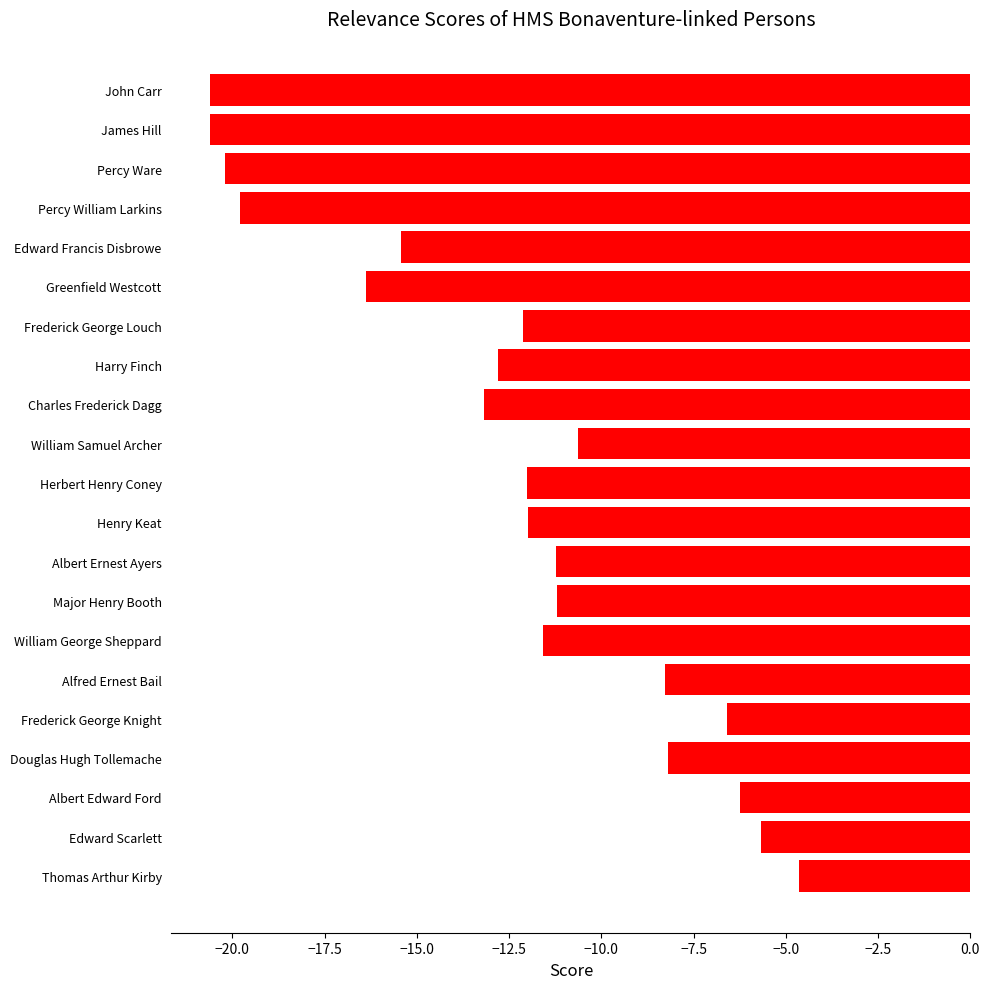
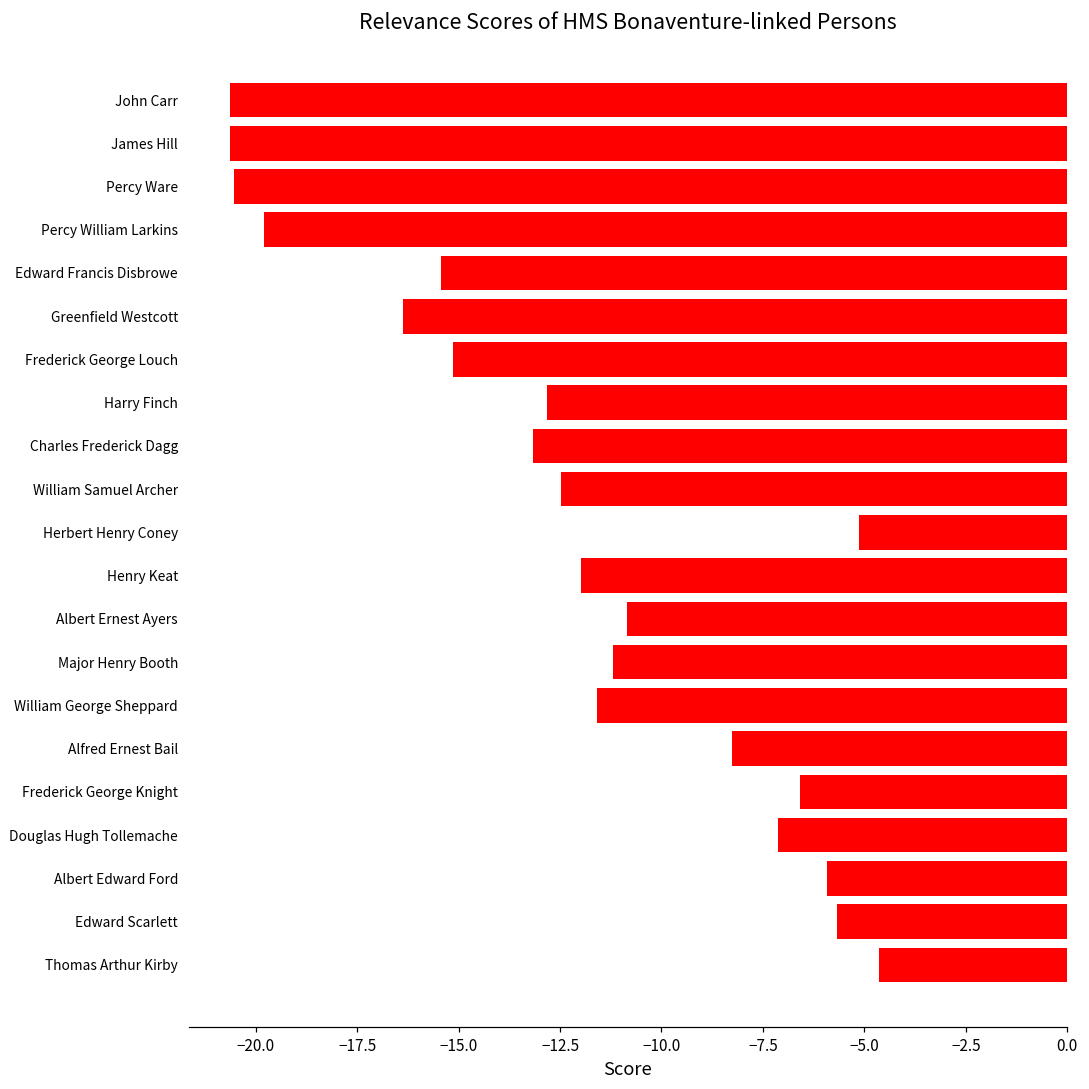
  {
    "John Carr": -20.6,
    "James Hill": -20.6,
-   "Percy Ware": -20.2,
+   "Percy Ware": -20.5,
    "Percy William Larkins": -19.8,
    "Edward Francis Disbrowe": -15.4,
    "Greenfield Westcott": -16.4,
-   "Frederick George Louch": -12.1,
+   "Frederick George Louch": -15.1,
    "Harry Finch": -12.8,
    "Charles Frederick Dagg": -13.2,
-   "William Samuel Archer": -10.6,
-   "Herbert Henry Coney": -12.0,
+   "William Samuel Archer": -12.5,
+   "Herbert Henry Coney": -5.1,
    "Henry Keat": -12.0,
-   "Albert Ernest Ayers": -11.2,
+   "Albert Ernest Ayers": -10.8,
    "Major Henry Booth": -11.2,
    "William George Sheppard": -11.6,
    "Alfred Ernest Bail": -8.3,
    "Frederick George Knight": -6.6,
-   "Douglas Hugh Tollemache": -8.2,
-   "Albert Edward Ford": -6.2,
+   "Douglas Hugh Tollemache": -7.1,
+   "Albert Edward Ford": -5.9,
    "Edward Scarlett": -5.7,
    "Thomas Arthur Kirby": -4.6
  }
